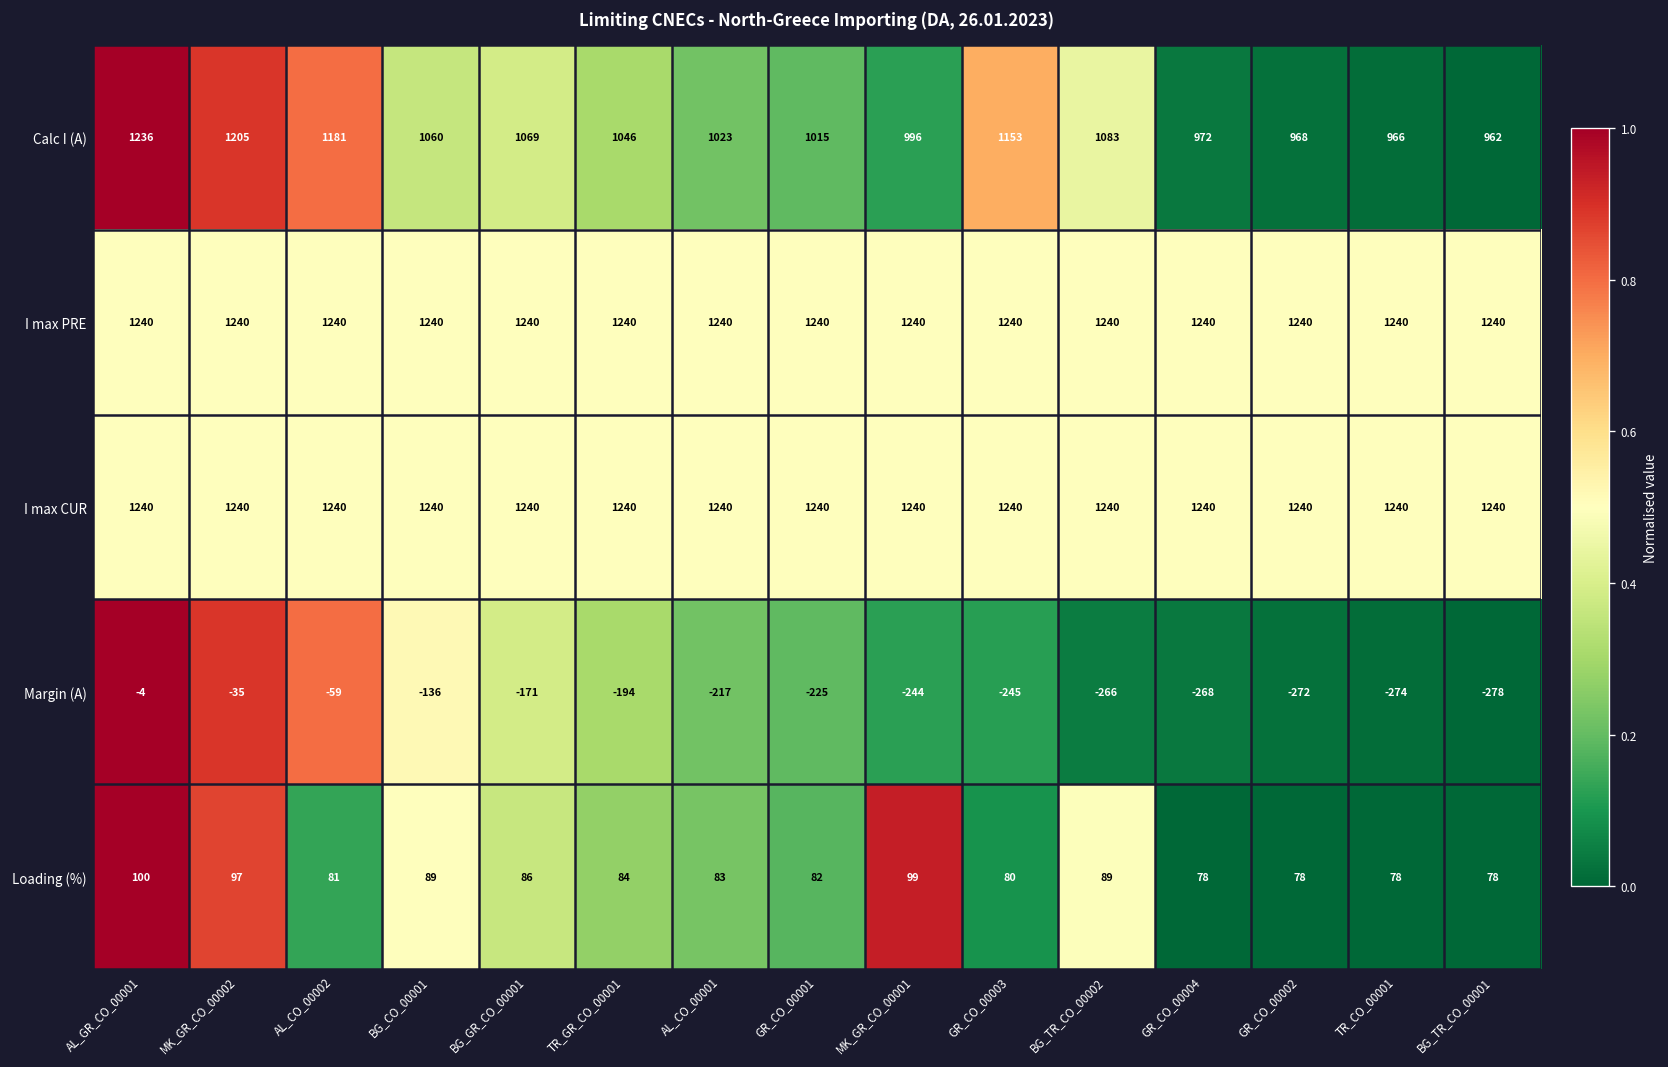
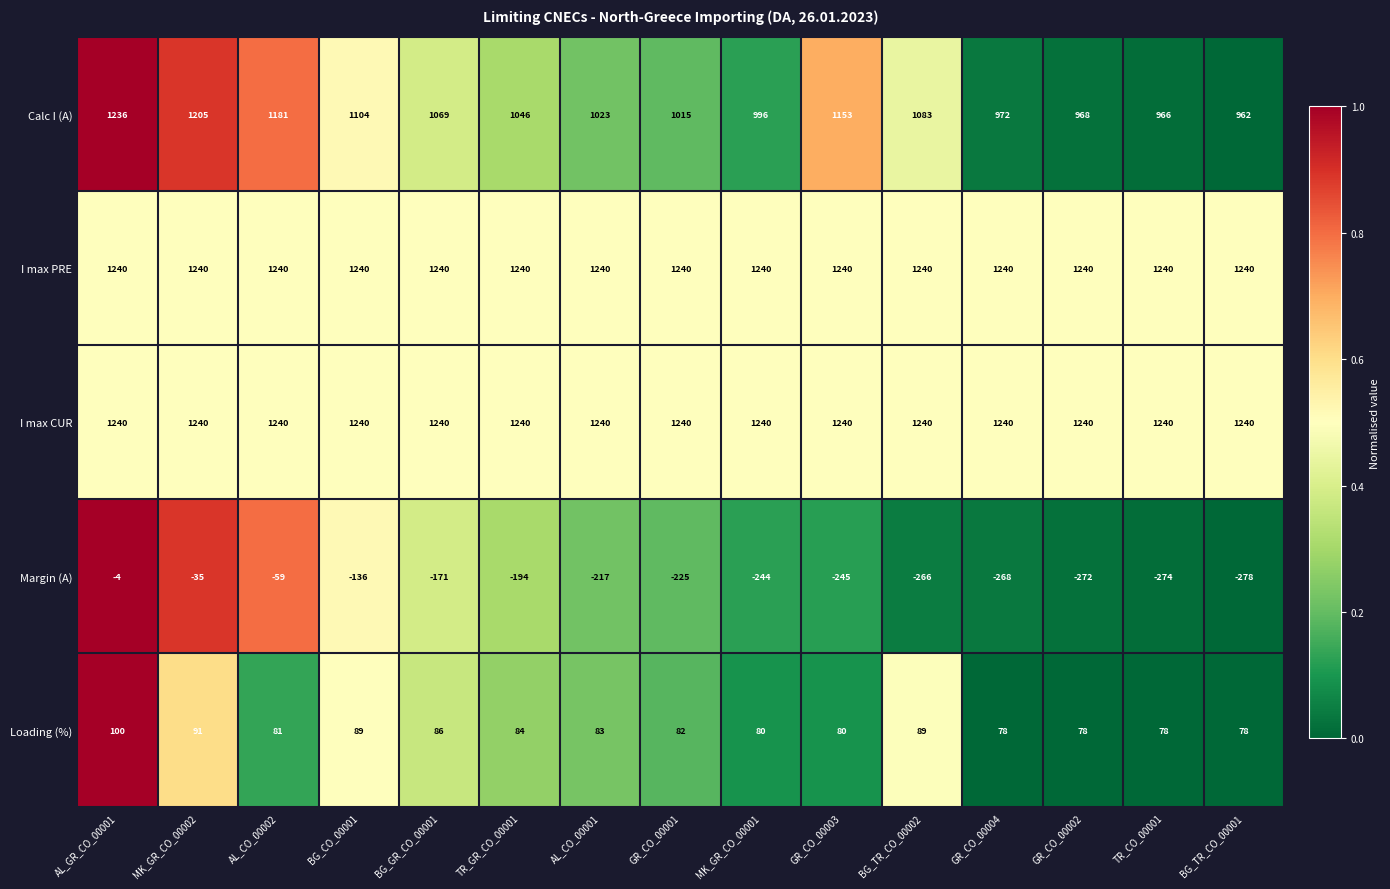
  {
    "Calc I (A)": {
      "AL_GR_CO_00001": 1236,
      "MK_GR_CO_00002": 1205,
      "AL_CO_00002": 1181,
-     "BG_CO_00001": 1060,
+     "BG_CO_00001": 1104,
      "BG_GR_CO_00001": 1069,
      "TR_GR_CO_00001": 1046,
      "AL_CO_00001": 1023,
      "GR_CO_00001": 1015,
      "MK_GR_CO_00001": 996,
      "GR_CO_00003": 1153,
      "BG_TR_CO_00002": 1083,
      "GR_CO_00004": 972,
      "GR_CO_00002": 968,
      "TR_CO_00001": 966,
      "BG_TR_CO_00001": 962
    },
    "I max PRE": {
      "AL_GR_CO_00001": 1240,
      "MK_GR_CO_00002": 1240,
      "AL_CO_00002": 1240,
      "BG_CO_00001": 1240,
      "BG_GR_CO_00001": 1240,
      "TR_GR_CO_00001": 1240,
      "AL_CO_00001": 1240,
      "GR_CO_00001": 1240,
      "MK_GR_CO_00001": 1240,
      "GR_CO_00003": 1240,
      "BG_TR_CO_00002": 1240,
      "GR_CO_00004": 1240,
      "GR_CO_00002": 1240,
      "TR_CO_00001": 1240,
      "BG_TR_CO_00001": 1240
    },
    "I max CUR": {
      "AL_GR_CO_00001": 1240,
      "MK_GR_CO_00002": 1240,
      "AL_CO_00002": 1240,
      "BG_CO_00001": 1240,
      "BG_GR_CO_00001": 1240,
      "TR_GR_CO_00001": 1240,
      "AL_CO_00001": 1240,
      "GR_CO_00001": 1240,
      "MK_GR_CO_00001": 1240,
      "GR_CO_00003": 1240,
      "BG_TR_CO_00002": 1240,
      "GR_CO_00004": 1240,
      "GR_CO_00002": 1240,
      "TR_CO_00001": 1240,
      "BG_TR_CO_00001": 1240
    },
    "Margin (A)": {
      "AL_GR_CO_00001": -4,
      "MK_GR_CO_00002": -35,
      "AL_CO_00002": -59,
      "BG_CO_00001": -136,
      "BG_GR_CO_00001": -171,
      "TR_GR_CO_00001": -194,
      "AL_CO_00001": -217,
      "GR_CO_00001": -225,
      "MK_GR_CO_00001": -244,
      "GR_CO_00003": -245,
      "BG_TR_CO_00002": -266,
      "GR_CO_00004": -268,
      "GR_CO_00002": -272,
      "TR_CO_00001": -274,
      "BG_TR_CO_00001": -278
    },
    "Loading (%)": {
      "AL_GR_CO_00001": 100,
-     "MK_GR_CO_00002": 97,
+     "MK_GR_CO_00002": 91,
      "AL_CO_00002": 81,
      "BG_CO_00001": 89,
      "BG_GR_CO_00001": 86,
      "TR_GR_CO_00001": 84,
      "AL_CO_00001": 83,
      "GR_CO_00001": 82,
-     "MK_GR_CO_00001": 99,
+     "MK_GR_CO_00001": 80,
      "GR_CO_00003": 80,
      "BG_TR_CO_00002": 89,
      "GR_CO_00004": 78,
      "GR_CO_00002": 78,
      "TR_CO_00001": 78,
      "BG_TR_CO_00001": 78
    }
  }
